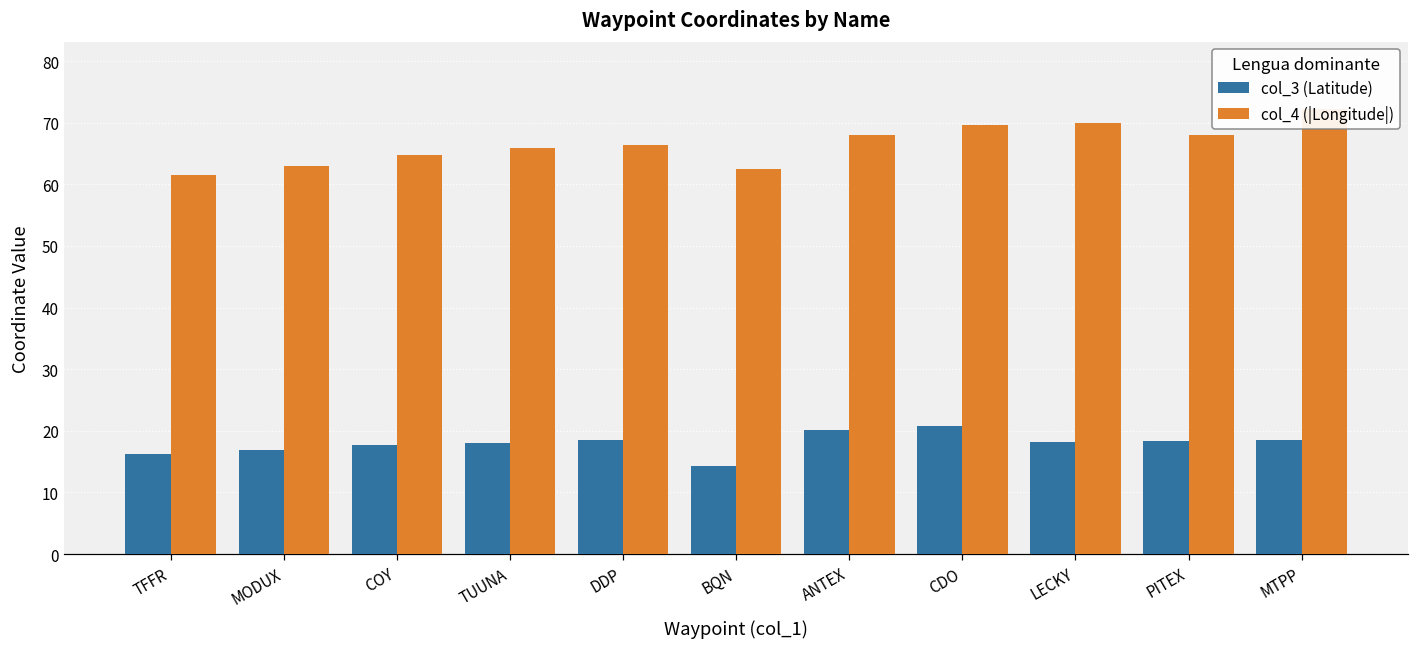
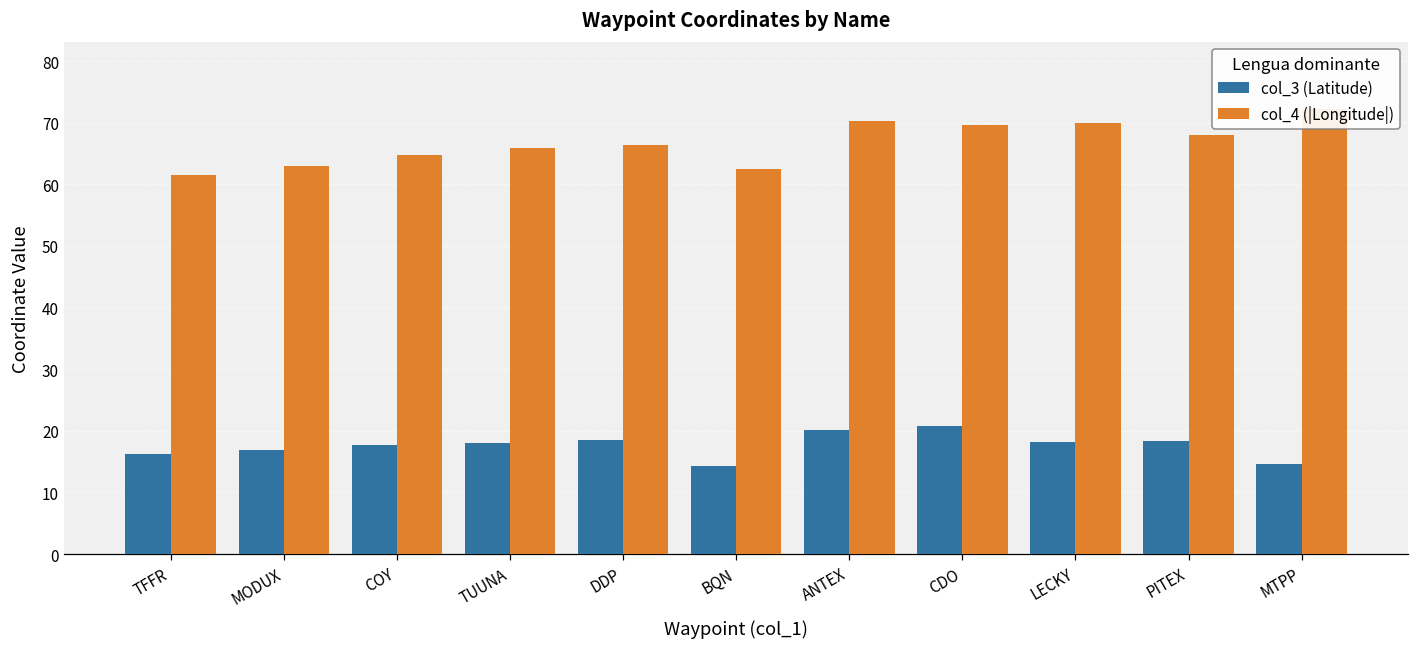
  {
    "col_3 (Latitude)": {
      "TFFR": 16,
      "MODUX": 17,
      "COY": 18,
      "TUUNA": 18,
      "DDP": 18,
      "BQN": 14,
      "ANTEX": 20,
      "CDO": 21,
      "LECKY": 18,
      "PITEX": 18,
-     "MTPP": 19
+     "MTPP": 15
    },
    "col_4 (|Longitude|)": {
      "TFFR": 62,
      "MODUX": 63,
      "COY": 65,
      "TUUNA": 66,
      "DDP": 66,
      "BQN": 63,
-     "ANTEX": 68,
+     "ANTEX": 70,
      "CDO": 70,
      "LECKY": 70,
      "PITEX": 68
    }
  }
